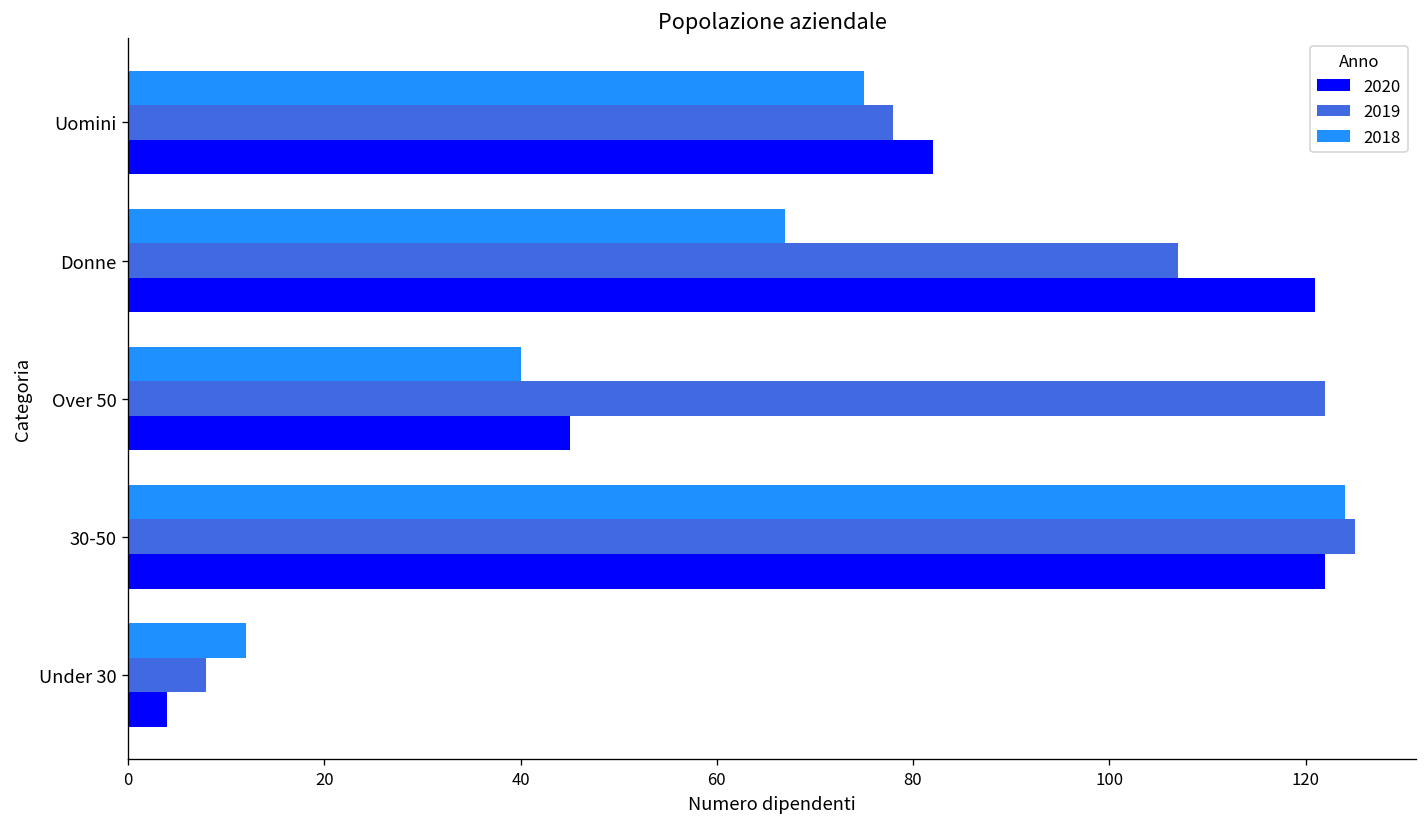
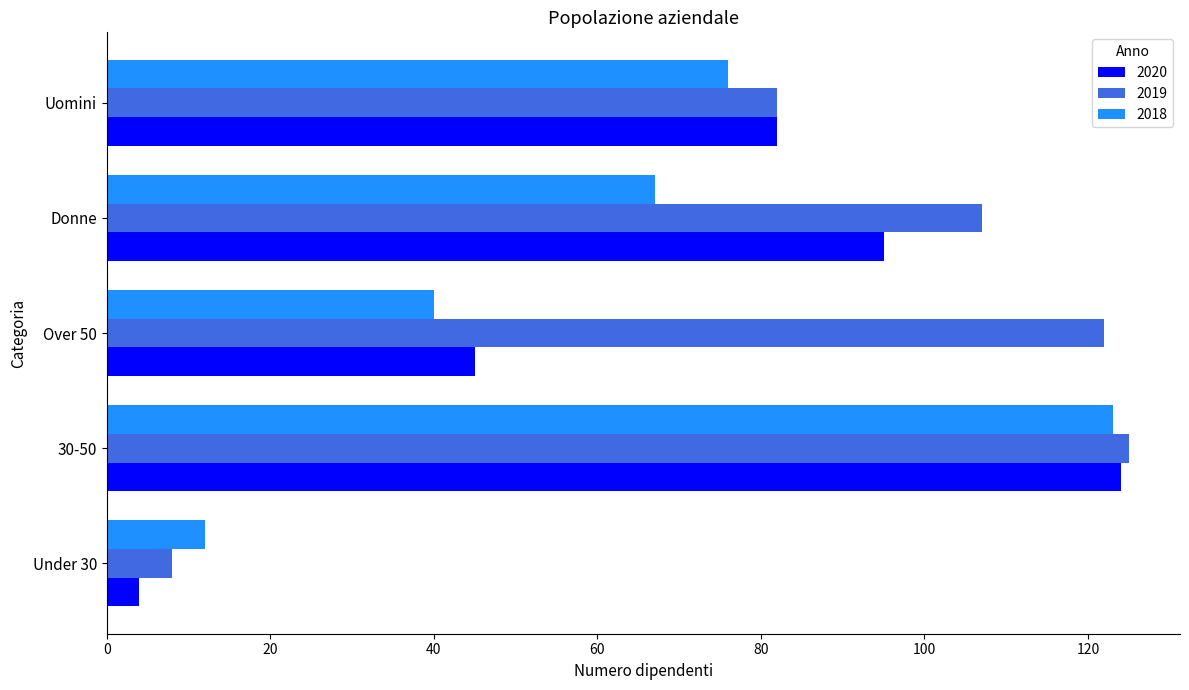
  {
    "2020": {
      "Uomini": 82,
-     "Donne": 121,
+     "Donne": 95,
      "Over 50": 45,
-     "30-50": 122,
+     "30-50": 124,
      "Under 30": 4
    },
    "2019": {
-     "Uomini": 78,
+     "Uomini": 82,
      "Donne": 107,
      "Over 50": 122,
      "30-50": 125,
      "Under 30": 8
    },
    "2018": {
-     "Uomini": 75,
+     "Uomini": 76,
      "Donne": 67,
      "Over 50": 40,
-     "30-50": 124,
+     "30-50": 123,
      "Under 30": 12
    }
  }
